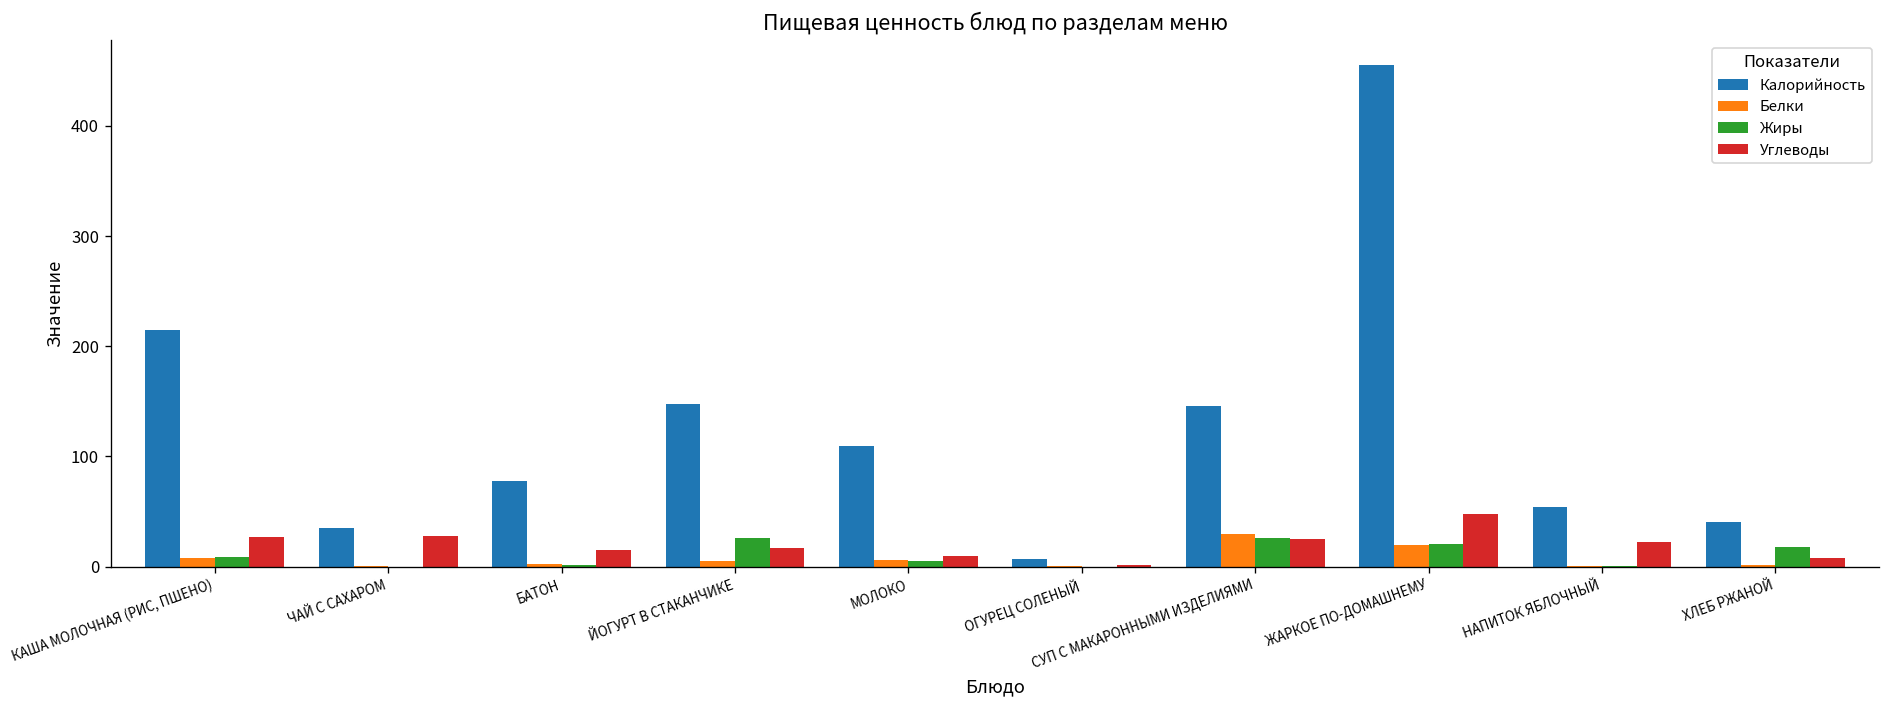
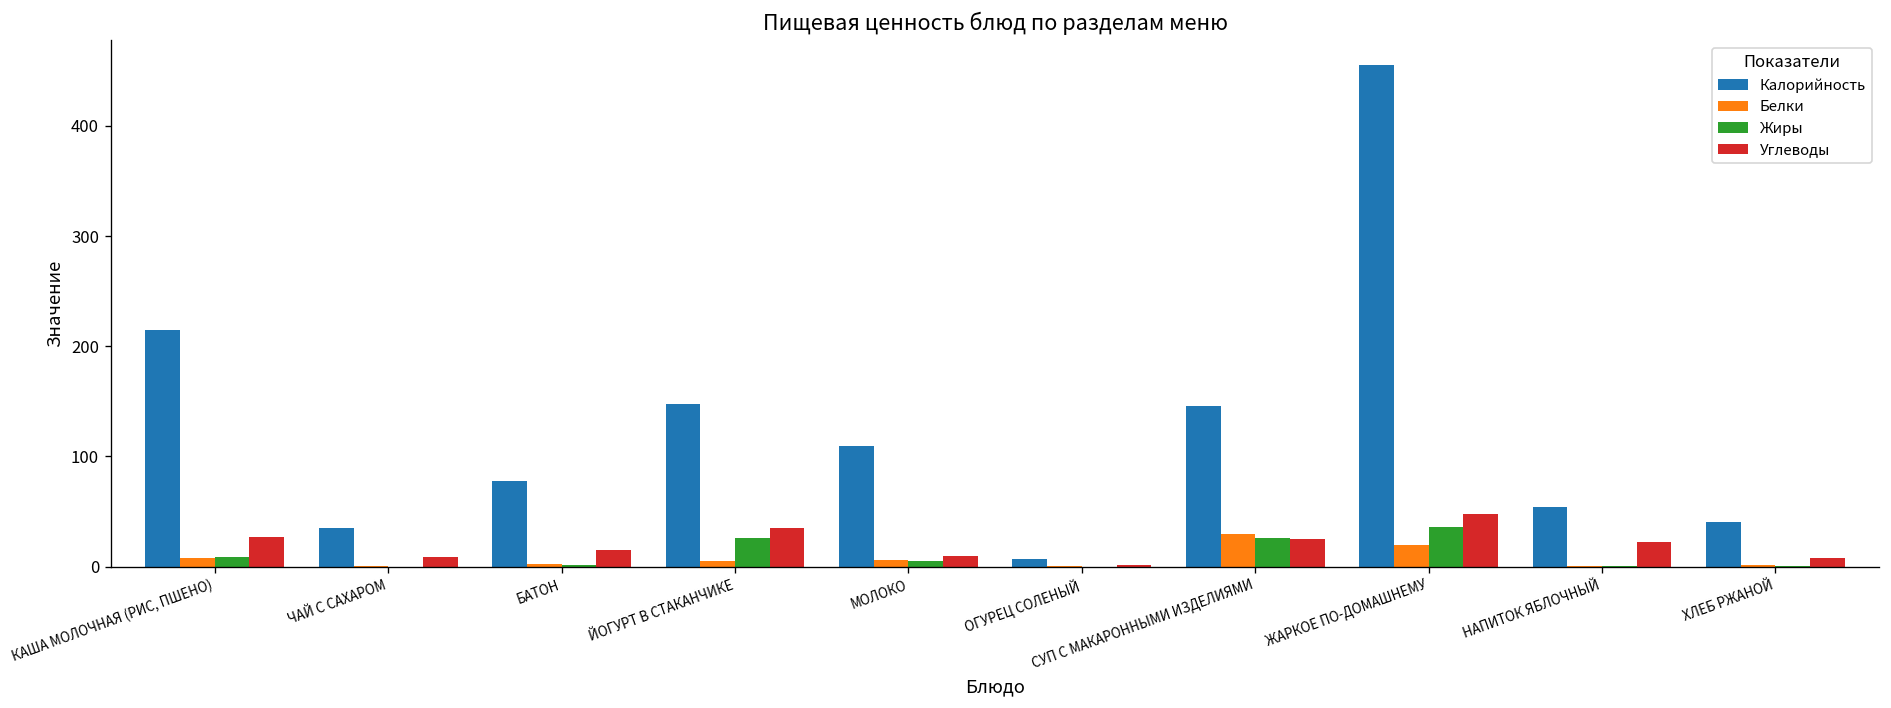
  {
    "Калорийность": {
      "КАША МОЛОЧНАЯ (РИС, ПШЕНО)": 220,
      "ЧАЙ С САХАРОМ": 40,
      "БАТОН": 80,
      "ЙОГУРТ В СТАКАНЧИКЕ": 150,
      "МОЛОКО": 110,
      "ОГУРЕЦ СОЛЕНЫЙ": 10,
      "СУП С МАКАРОННЫМИ ИЗДЕЛИЯМИ": 150,
      "ЖАРКОЕ ПО-ДОМАШНЕМУ": 460,
      "НАПИТОК ЯБЛОЧНЫЙ": 50,
      "ХЛЕБ РЖАНОЙ": 40
    },
    "Белки": {
      "КАША МОЛОЧНАЯ (РИС, ПШЕНО)": 10,
      "ЙОГУРТ В СТАКАНЧИКЕ": 10,
      "МОЛОКО": 10,
      "СУП С МАКАРОННЫМИ ИЗДЕЛИЯМИ": 30,
      "ЖАРКОЕ ПО-ДОМАШНЕМУ": 20
    },
    "Жиры": {
      "КАША МОЛОЧНАЯ (РИС, ПШЕНО)": 10,
      "ЧАЙ С САХАРОМ": 0,
      "ЙОГУРТ В СТАКАНЧИКЕ": 30,
      "МОЛОКО": 10,
      "ОГУРЕЦ СОЛЕНЫЙ": 0,
      "СУП С МАКАРОННЫМИ ИЗДЕЛИЯМИ": 30,
-     "ЖАРКОЕ ПО-ДОМАШНЕМУ": 20,
-     "ХЛЕБ РЖАНОЙ": 20
+     "ЖАРКОЕ ПО-ДОМАШНЕМУ": 40,
+     "ХЛЕБ РЖАНОЙ": 0
    },
    "Углеводы": {
      "КАША МОЛОЧНАЯ (РИС, ПШЕНО)": 30,
-     "ЧАЙ С САХАРОМ": 30,
+     "ЧАЙ С САХАРОМ": 10,
      "БАТОН": 10,
-     "ЙОГУРТ В СТАКАНЧИКЕ": 20,
+     "ЙОГУРТ В СТАКАНЧИКЕ": 30,
      "МОЛОКО": 10,
      "СУП С МАКАРОННЫМИ ИЗДЕЛИЯМИ": 30,
      "ЖАРКОЕ ПО-ДОМАШНЕМУ": 50,
      "НАПИТОК ЯБЛОЧНЫЙ": 20,
      "ХЛЕБ РЖАНОЙ": 10
    }
  }
